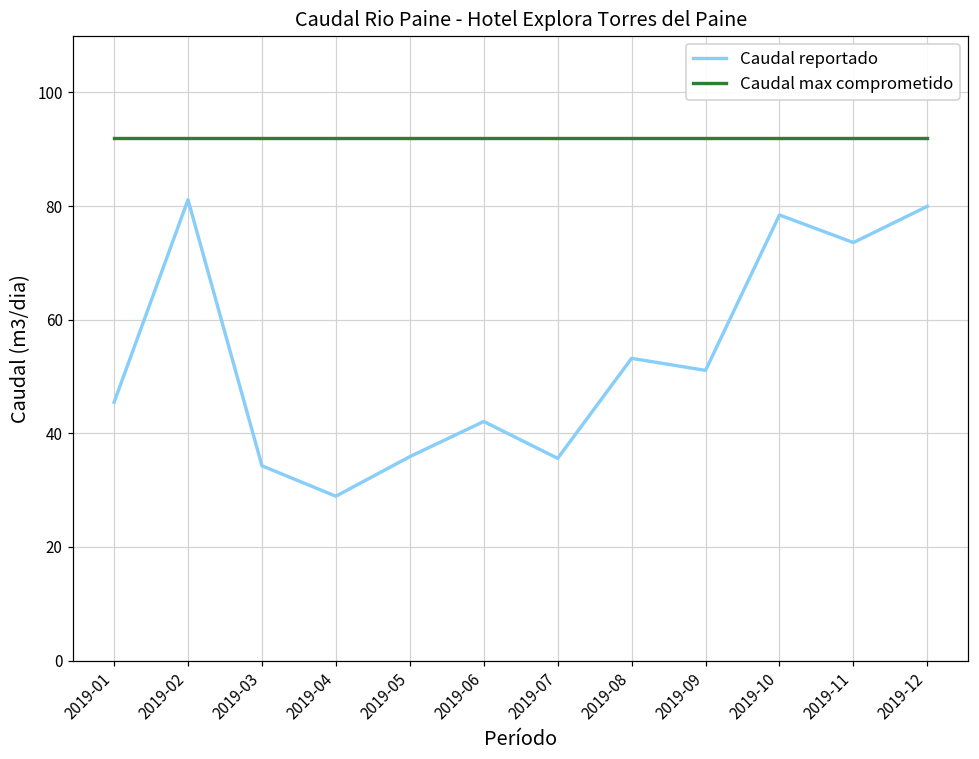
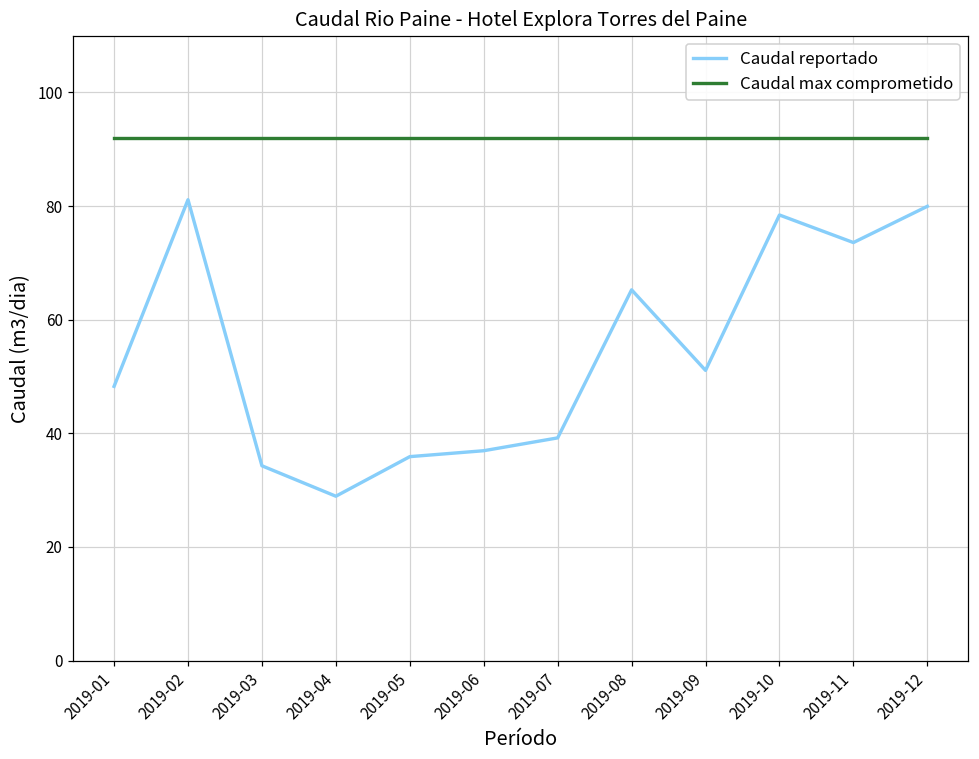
  {
    "Caudal reportado": {
-     "2019-01": 45,
+     "2019-01": 48,
      "2019-02": 81,
      "2019-03": 34,
      "2019-04": 29,
      "2019-05": 36,
-     "2019-06": 42,
-     "2019-07": 36,
-     "2019-08": 53,
+     "2019-06": 37,
+     "2019-07": 39,
+     "2019-08": 65,
      "2019-09": 51,
      "2019-10": 78,
      "2019-11": 74,
      "2019-12": 80
    },
    "Caudal max comprometido": {
      "2019-01": 92,
      "2019-02": 92,
      "2019-03": 92,
      "2019-04": 92,
      "2019-05": 92,
      "2019-06": 92,
      "2019-07": 92,
      "2019-08": 92,
      "2019-09": 92,
      "2019-10": 92,
      "2019-11": 92,
      "2019-12": 92
    }
  }
